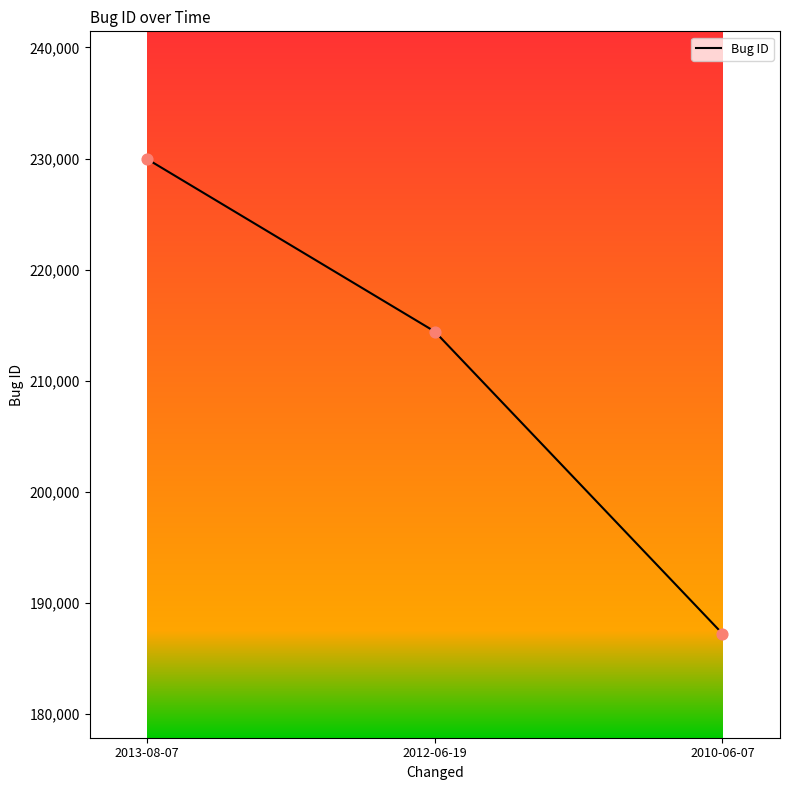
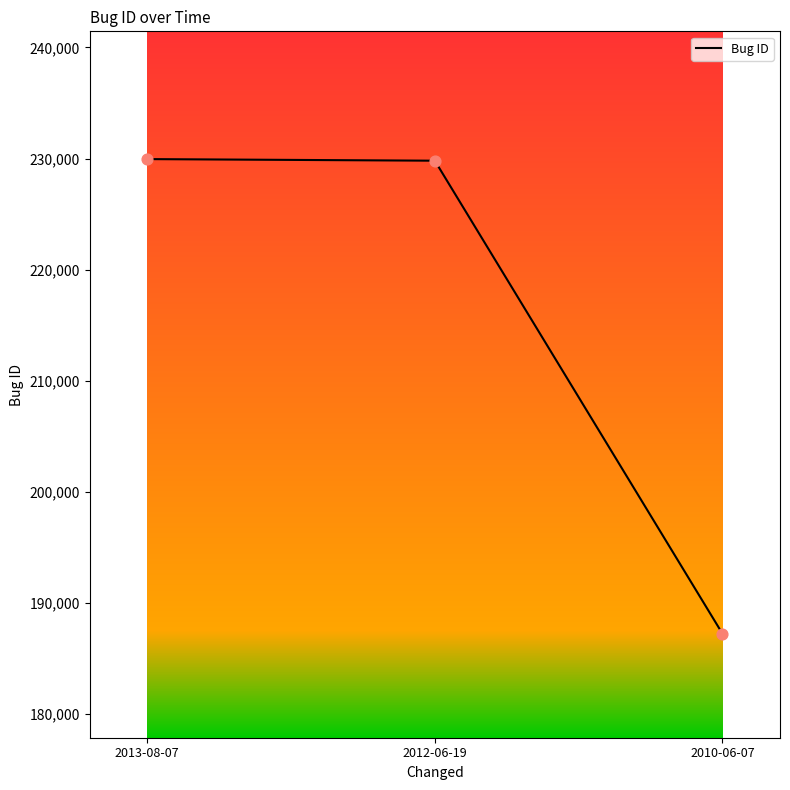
  {
    "2013-08-07": "230,000",
-   "2012-06-19": "214,400",
+   "2012-06-19": "229,800",
    "2010-06-07": "187,200"
  }
